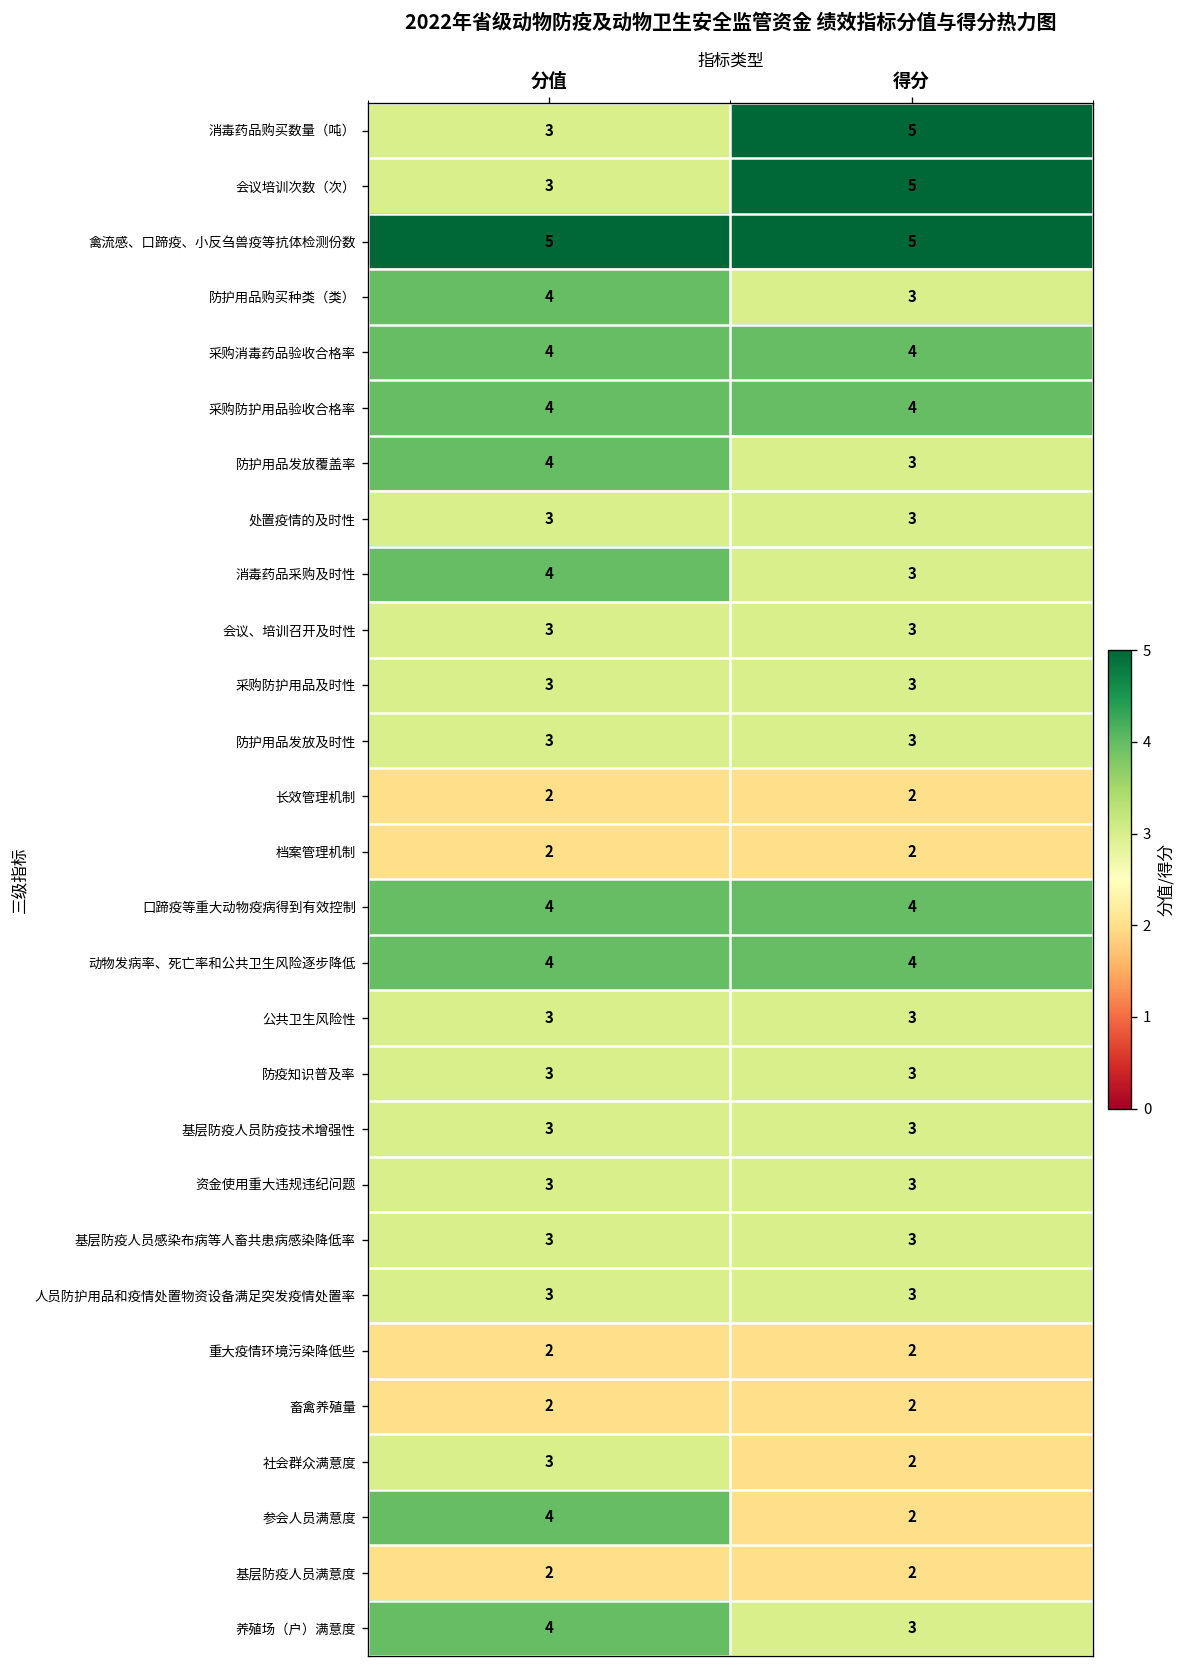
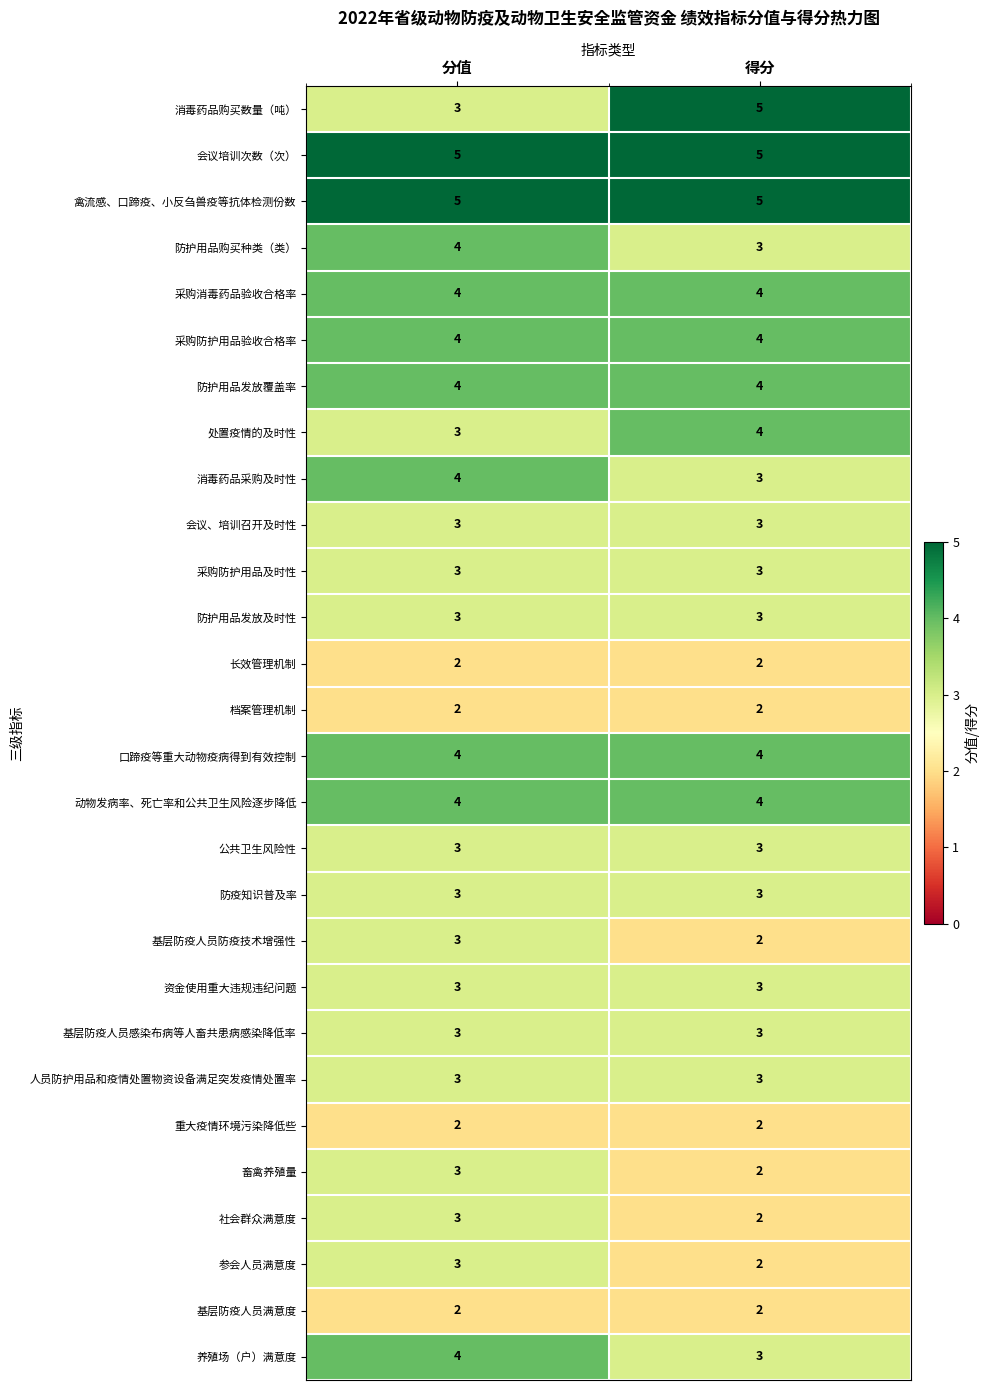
  {
    "消毒药品购买数量（吨）": {
      "分值": 3,
      "得分": 5
    },
    "会议培训次数（次）": {
-     "分值": 3,
+     "分值": 5,
      "得分": 5
    },
    "禽流感、口蹄疫、小反刍兽疫等抗体检测份数": {
      "分值": 5,
      "得分": 5
    },
    "防护用品购买种类（类）": {
      "分值": 4,
      "得分": 3
    },
    "采购消毒药品验收合格率": {
      "分值": 4,
      "得分": 4
    },
    "采购防护用品验收合格率": {
      "分值": 4,
      "得分": 4
    },
    "防护用品发放覆盖率": {
      "分值": 4,
-     "得分": 3
+     "得分": 4
    },
    "处置疫情的及时性": {
      "分值": 3,
-     "得分": 3
+     "得分": 4
    },
    "消毒药品采购及时性": {
      "分值": 4,
      "得分": 3
    },
    "会议、培训召开及时性": {
      "分值": 3,
      "得分": 3
    },
    "采购防护用品及时性": {
      "分值": 3,
      "得分": 3
    },
    "防护用品发放及时性": {
      "分值": 3,
      "得分": 3
    },
    "长效管理机制": {
      "分值": 2,
      "得分": 2
    },
    "档案管理机制": {
      "分值": 2,
      "得分": 2
    },
    "口蹄疫等重大动物疫病得到有效控制": {
      "分值": 4,
      "得分": 4
    },
    "动物发病率、死亡率和公共卫生风险逐步降低": {
      "分值": 4,
      "得分": 4
    },
    "公共卫生风险性": {
      "分值": 3,
      "得分": 3
    },
    "防疫知识普及率": {
      "分值": 3,
      "得分": 3
    },
    "基层防疫人员防疫技术增强性": {
      "分值": 3,
-     "得分": 3
+     "得分": 2
    },
    "资金使用重大违规违纪问题": {
      "分值": 3,
      "得分": 3
    },
    "基层防疫人员感染布病等人畜共患病感染降低率": {
      "分值": 3,
      "得分": 3
    },
    "人员防护用品和疫情处置物资设备满足突发疫情处置率": {
      "分值": 3,
      "得分": 3
    },
    "重大疫情环境污染降低些": {
      "分值": 2,
      "得分": 2
    },
    "畜禽养殖量": {
-     "分值": 2,
+     "分值": 3,
      "得分": 2
    },
    "社会群众满意度": {
      "分值": 3,
      "得分": 2
    },
    "参会人员满意度": {
-     "分值": 4,
+     "分值": 3,
      "得分": 2
    },
    "基层防疫人员满意度": {
      "分值": 2,
      "得分": 2
    },
    "养殖场（户）满意度": {
      "分值": 4,
      "得分": 3
    }
  }
